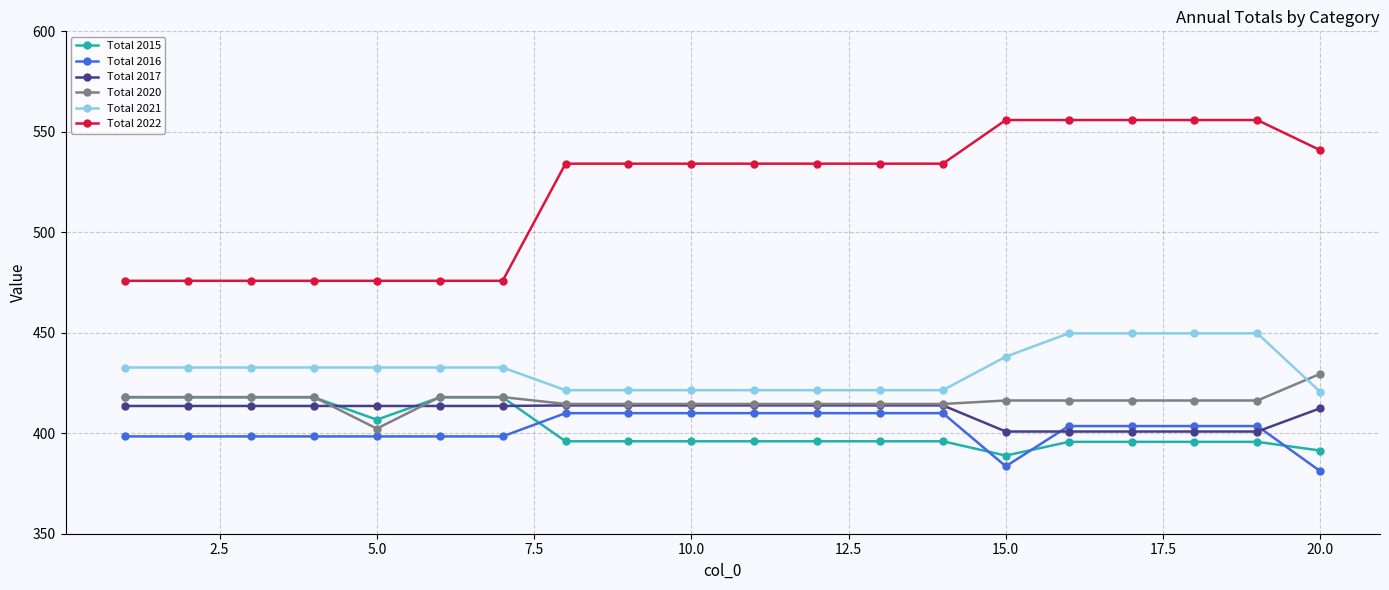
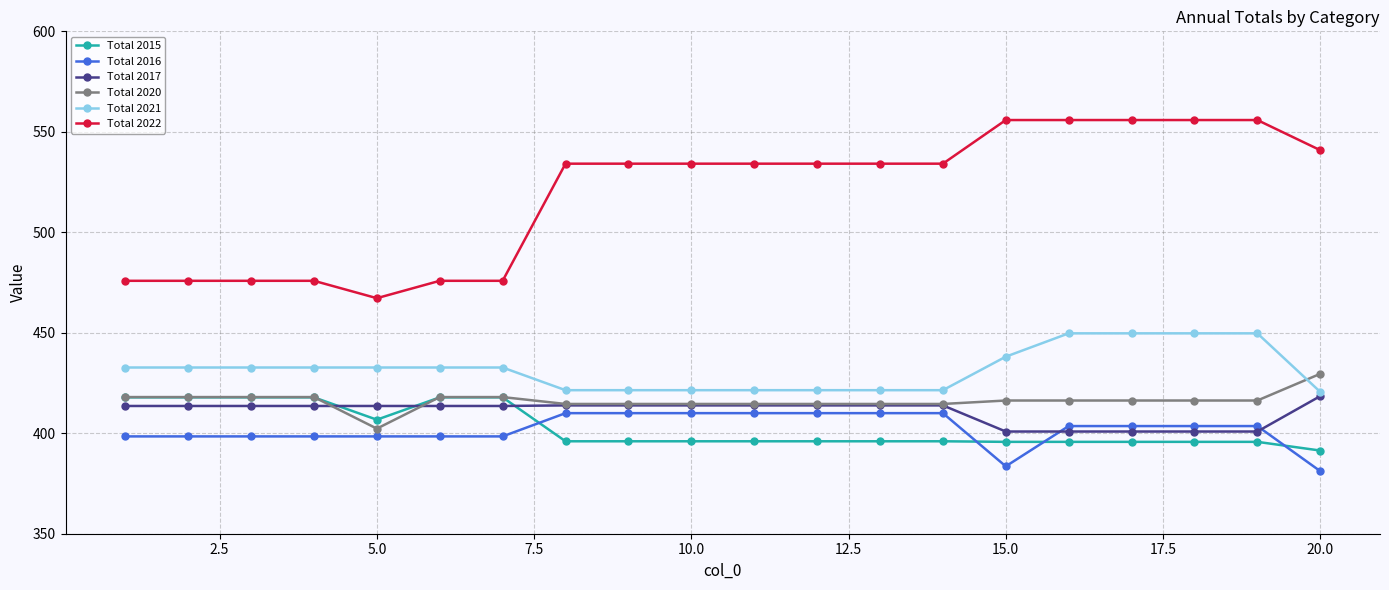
  {
    "Total 2015": {
      "5.0": 407,
      "10.0": 396,
-     "15.0": 389,
+     "15.0": 396,
      "20.0": 391
    },
    "Total 2016": {
      "5.0": 398,
      "10.0": 410,
      "15.0": 384,
      "20.0": 381
    },
    "Total 2017": {
      "5.0": 414,
      "15.0": 401,
-     "20.0": 412
+     "20.0": 418
    },
    "Total 2020": {
      "5.0": 402,
      "15.0": 416,
      "20.0": 430
    },
    "Total 2021": {
      "5.0": 433,
      "10.0": 421,
      "15.0": 438,
      "20.0": 421
    },
    "Total 2022": {
-     "5.0": 476,
+     "5.0": 467,
      "10.0": 534,
      "15.0": 556,
      "20.0": 541
    }
  }
